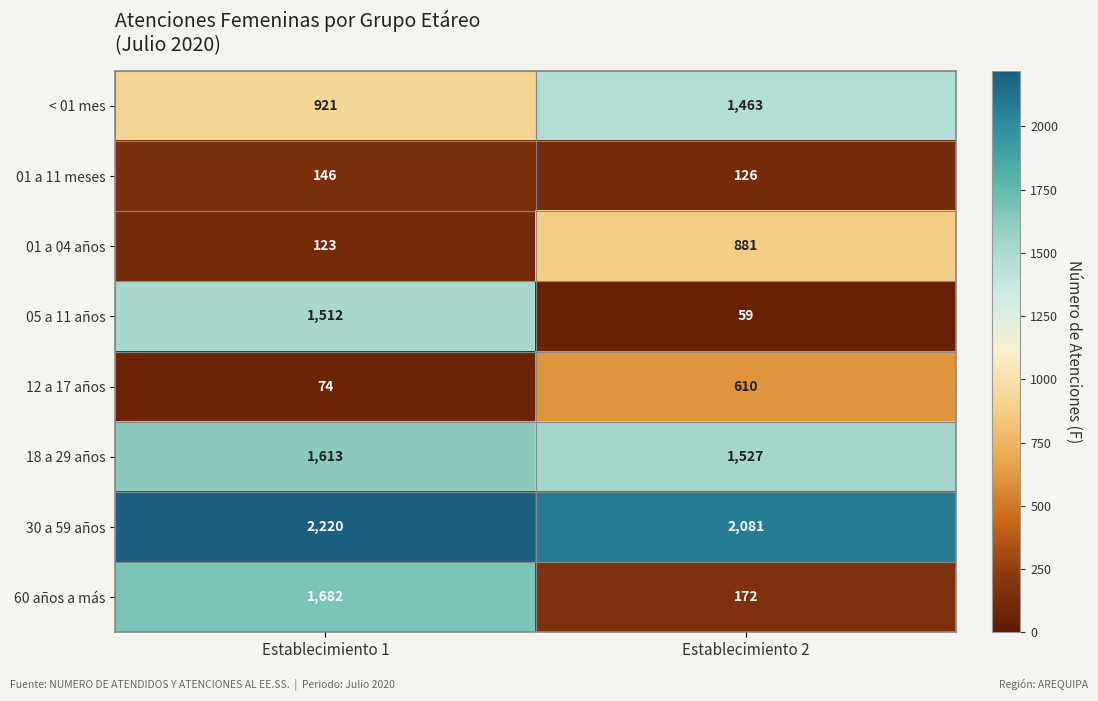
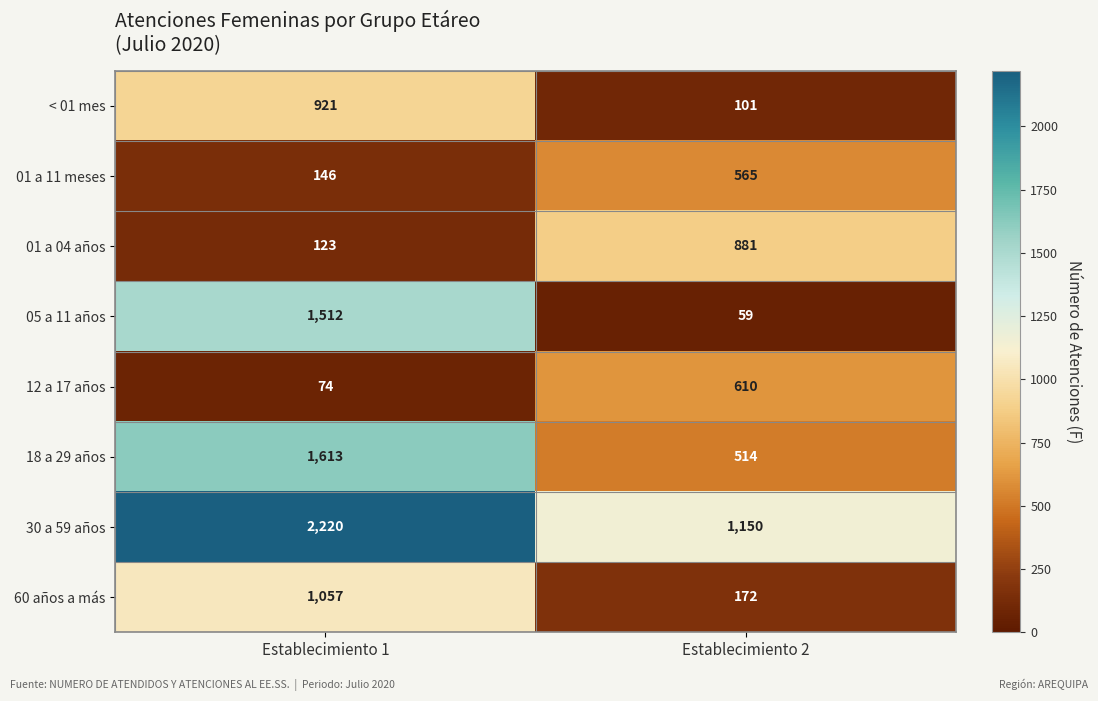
  {
    "< 01 mes": {
      "Establecimiento 1": "921",
-     "Establecimiento 2": "1,463"
+     "Establecimiento 2": "101"
    },
    "01 a 11 meses": {
      "Establecimiento 1": "146",
-     "Establecimiento 2": "126"
+     "Establecimiento 2": "565"
    },
    "01 a 04 años": {
      "Establecimiento 1": "123",
      "Establecimiento 2": "881"
    },
    "05 a 11 años": {
      "Establecimiento 1": "1,512",
      "Establecimiento 2": "59"
    },
    "12 a 17 años": {
      "Establecimiento 1": "74",
      "Establecimiento 2": "610"
    },
    "18 a 29 años": {
      "Establecimiento 1": "1,613",
-     "Establecimiento 2": "1,527"
+     "Establecimiento 2": "514"
    },
    "30 a 59 años": {
      "Establecimiento 1": "2,220",
-     "Establecimiento 2": "2,081"
+     "Establecimiento 2": "1,150"
    },
    "60 años a más": {
-     "Establecimiento 1": "1,682",
+     "Establecimiento 1": "1,057",
      "Establecimiento 2": "172"
    }
  }
